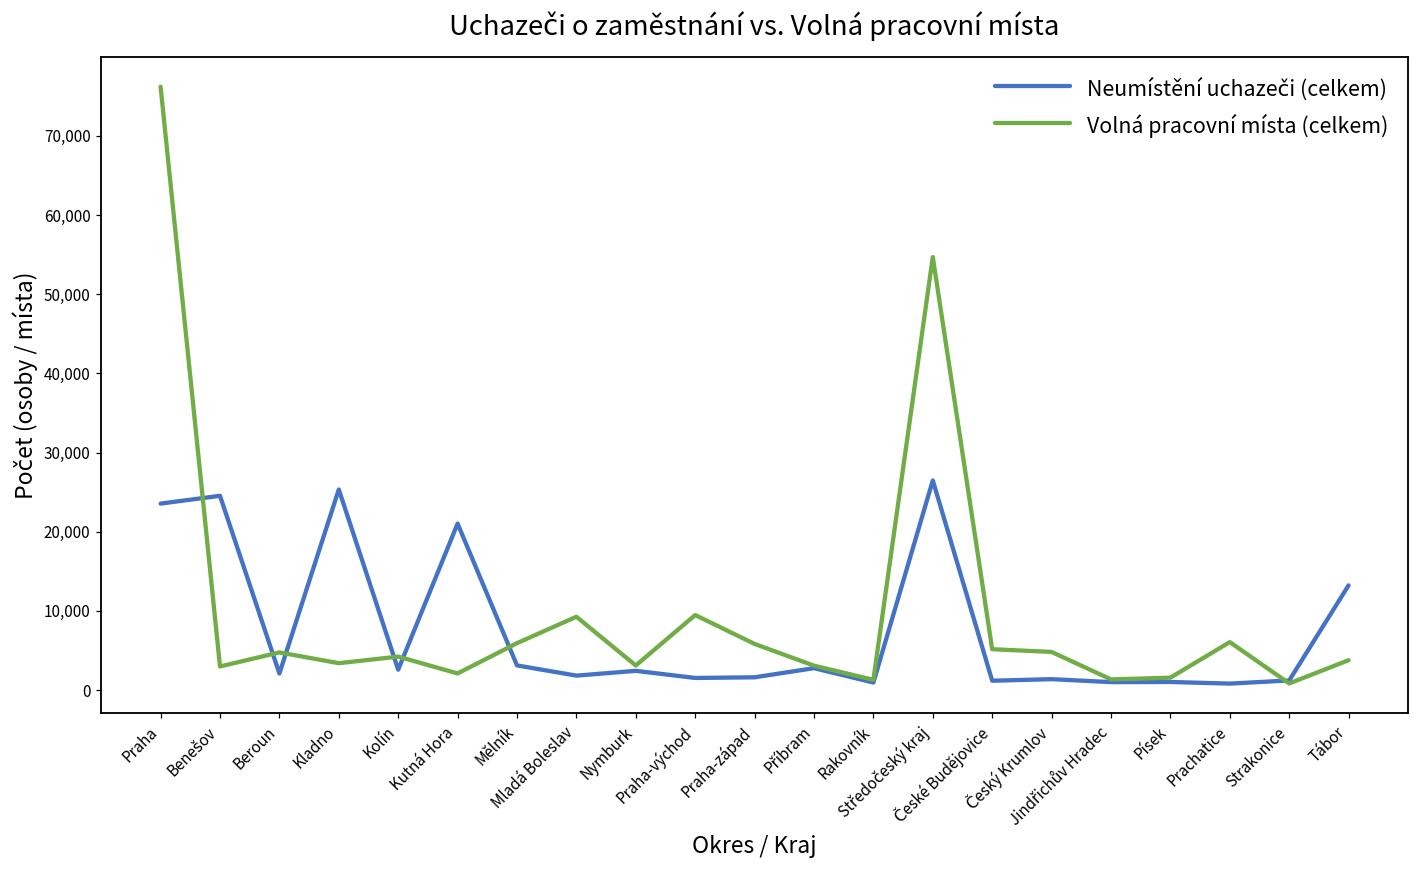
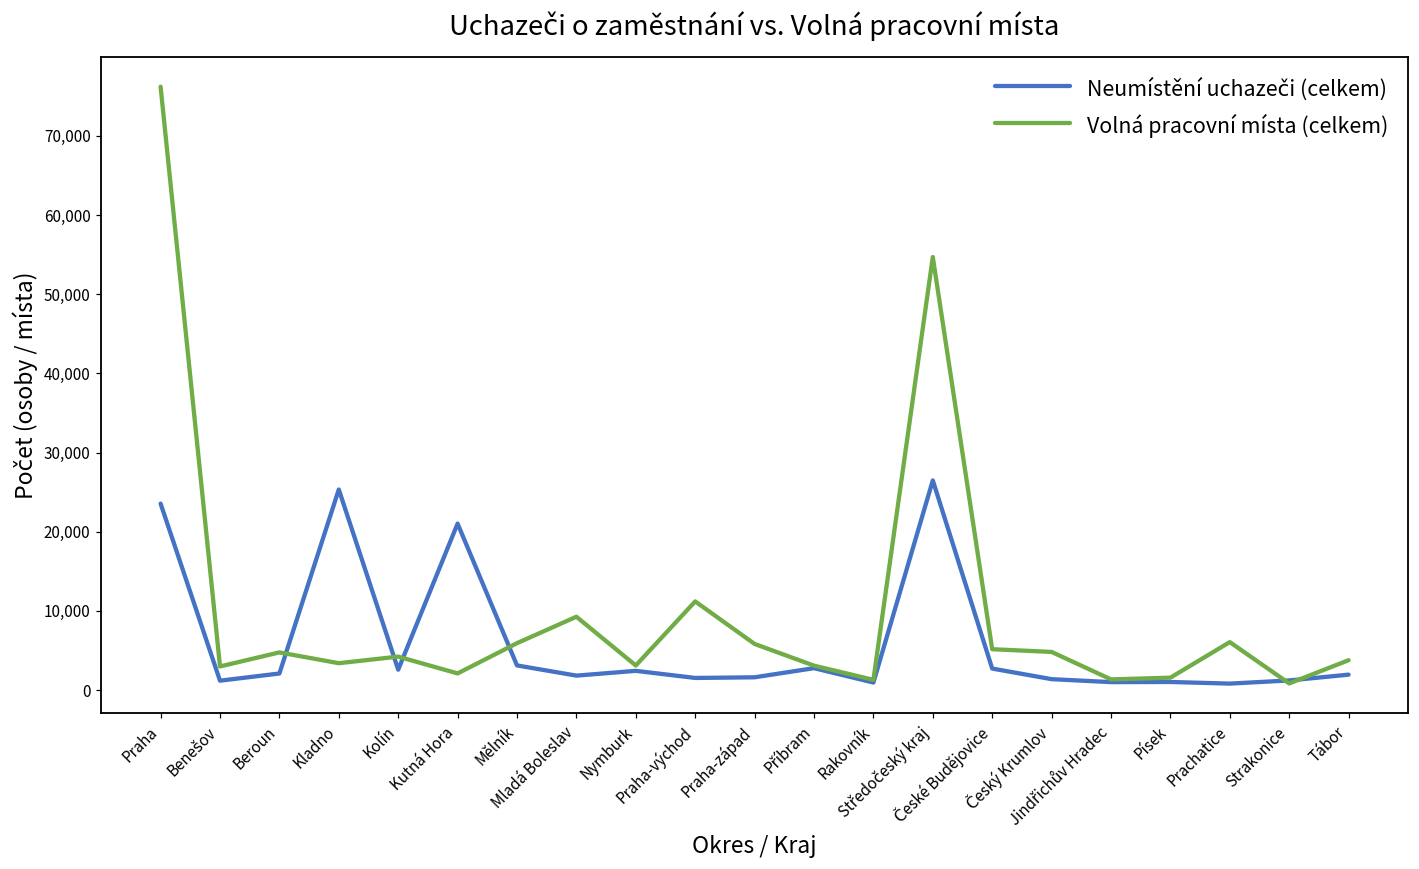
  {
    "Neumístění uchazeči (celkem)": {
      "Praha": "24,000",
-     "Benešov": "25,000",
+     "Benešov": "1,000",
      "Beroun": "2,000",
      "Kladno": "25,000",
      "Kolín": "3,000",
      "Kutná Hora": "21,000",
      "Mělník": "3,000",
      "Mladá Boleslav": "2,000",
      "Nymburk": "2,000",
      "Praha-východ": "2,000",
      "Praha-západ": "2,000",
      "Středočeský kraj": "26,000",
-     "České Budějovice": "1,000",
+     "České Budějovice": "3,000",
      "Český Krumlov": "1,000",
      "Písek": "1,000",
      "Prachatice": "1,000",
      "Strakonice": "1,000",
-     "Tábor": "13,000"
+     "Tábor": "2,000"
    },
    "Volná pracovní místa (celkem)": {
      "Praha": "76,000",
      "Benešov": "3,000",
      "Beroun": "5,000",
      "Kladno": "3,000",
      "Kolín": "4,000",
      "Kutná Hora": "2,000",
      "Mělník": "6,000",
      "Mladá Boleslav": "9,000",
      "Nymburk": "3,000",
-     "Praha-východ": "9,000",
+     "Praha-východ": "11,000",
      "Praha-západ": "6,000",
      "Středočeský kraj": "55,000",
      "České Budějovice": "5,000",
      "Český Krumlov": "5,000",
      "Písek": "2,000",
      "Prachatice": "6,000",
      "Strakonice": "1,000",
      "Tábor": "4,000"
    }
  }
